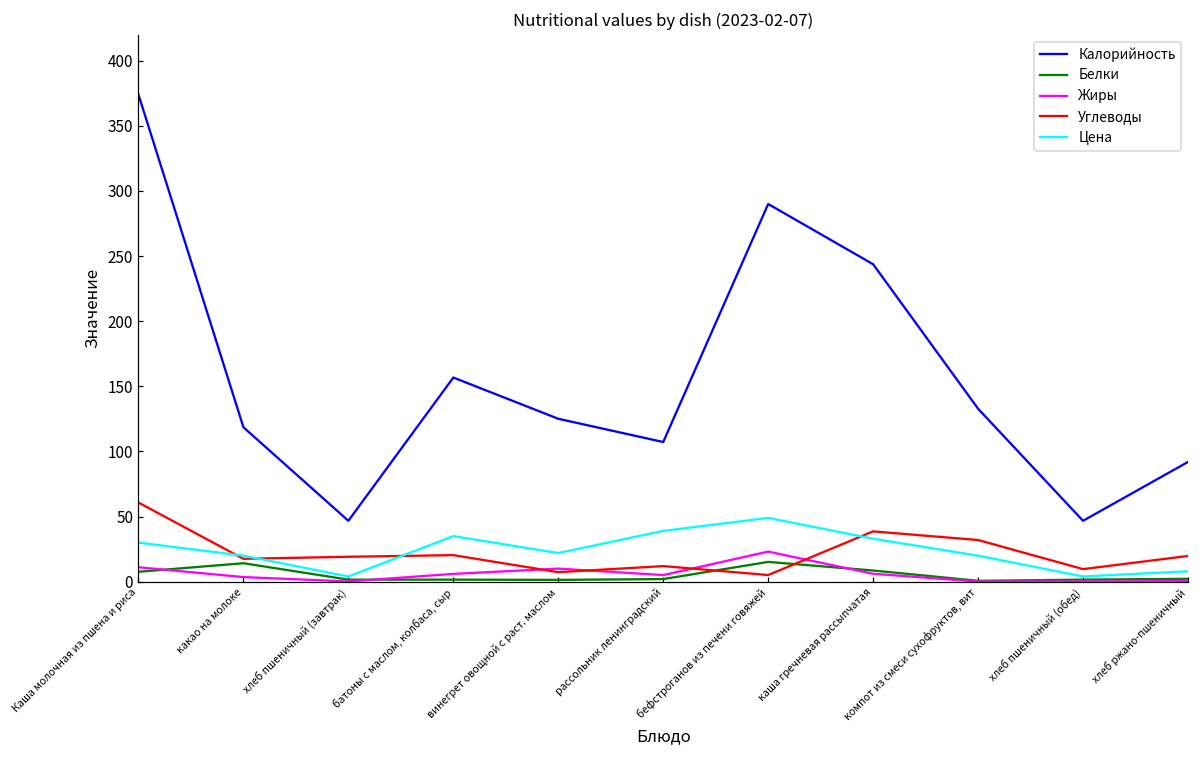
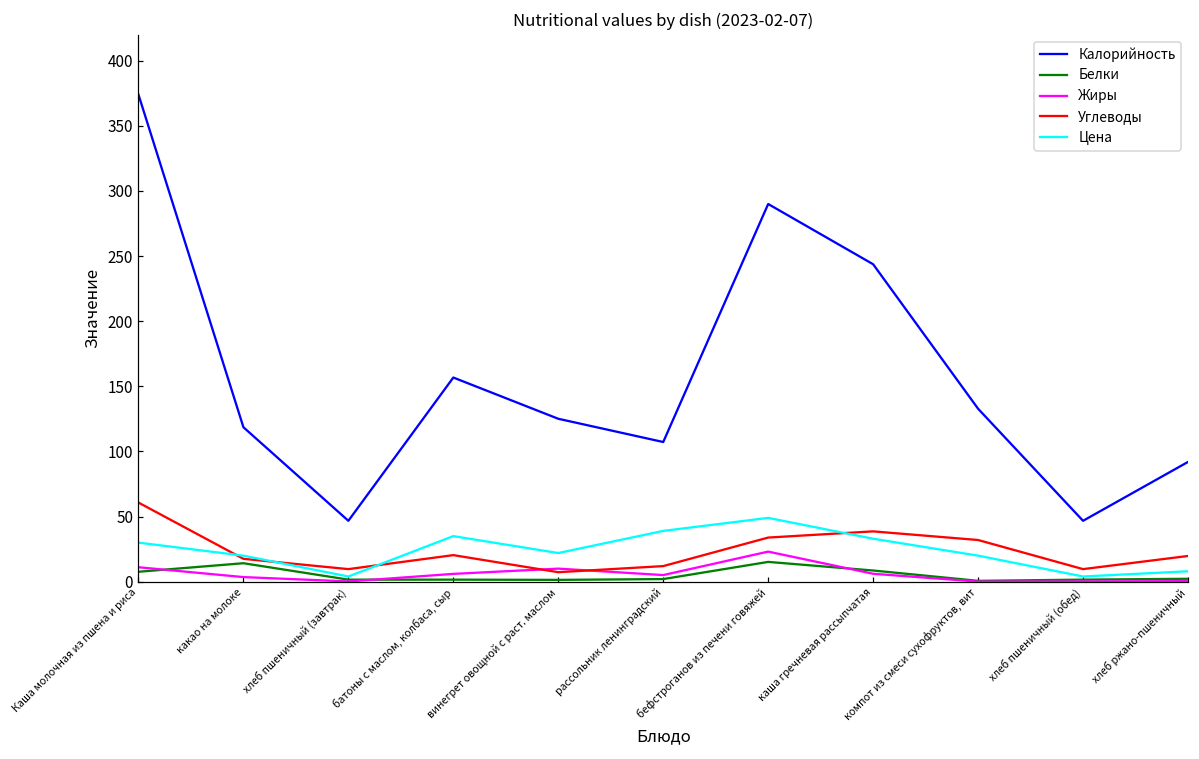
  {
    "Калорийность": {
      "Каша молочная из пшена и риса": 374,
      "какао на молоке": 119,
      "хлеб пшеничный (завтрак)": 47,
      "батоны с маслом, колбаса, сыр": 157,
      "винегрет овощной с раст. маслом": 125,
      "рассольник ленинградский": 107,
      "бефстроганов из печени говяжей": 290,
      "каша гречневая рассыпчатая": 244,
      "компот из смеси сухофруктов, вит": 133,
      "хлеб пшеничный (обед)": 47,
      "хлеб ржано-пшеничный": 92
    },
    "Белки": {
      "Каша молочная из пшена и риса": 8,
      "какао на молоке": 14,
      "батоны с маслом, колбаса, сыр": 2,
      "винегрет овощной с раст. маслом": 1,
      "рассольник ленинградский": 2,
      "бефстроганов из печени говяжей": 15,
      "каша гречневая рассыпчатая": 9
    },
    "Жиры": {
      "Каша молочная из пшена и риса": 11,
      "какао на молоке": 4,
      "батоны с маслом, колбаса, сыр": 6,
      "винегрет овощной с раст. маслом": 10,
      "рассольник ленинградский": 5,
      "бефстроганов из печени говяжей": 23,
      "каша гречневая рассыпчатая": 6
    },
    "Углеводы": {
      "Каша молочная из пшена и риса": 61,
      "какао на молоке": 18,
-     "хлеб пшеничный (завтрак)": 19,
+     "хлеб пшеничный (завтрак)": 10,
      "батоны с маслом, колбаса, сыр": 20,
      "винегрет овощной с раст. маслом": 7,
      "рассольник ленинградский": 12,
-     "бефстроганов из печени говяжей": 5,
+     "бефстроганов из печени говяжей": 34,
      "каша гречневая рассыпчатая": 39,
      "компот из смеси сухофруктов, вит": 32,
      "хлеб пшеничный (обед)": 10,
      "хлеб ржано-пшеничный": 20
    },
    "Цена": {
      "Каша молочная из пшена и риса": 30,
      "какао на молоке": 20,
      "хлеб пшеничный (завтрак)": 4,
      "батоны с маслом, колбаса, сыр": 35,
      "винегрет овощной с раст. маслом": 22,
      "рассольник ленинградский": 39,
      "бефстроганов из печени говяжей": 49,
      "каша гречневая рассыпчатая": 33,
      "компот из смеси сухофруктов, вит": 20,
      "хлеб пшеничный (обед)": 4,
      "хлеб ржано-пшеничный": 8
    }
  }
